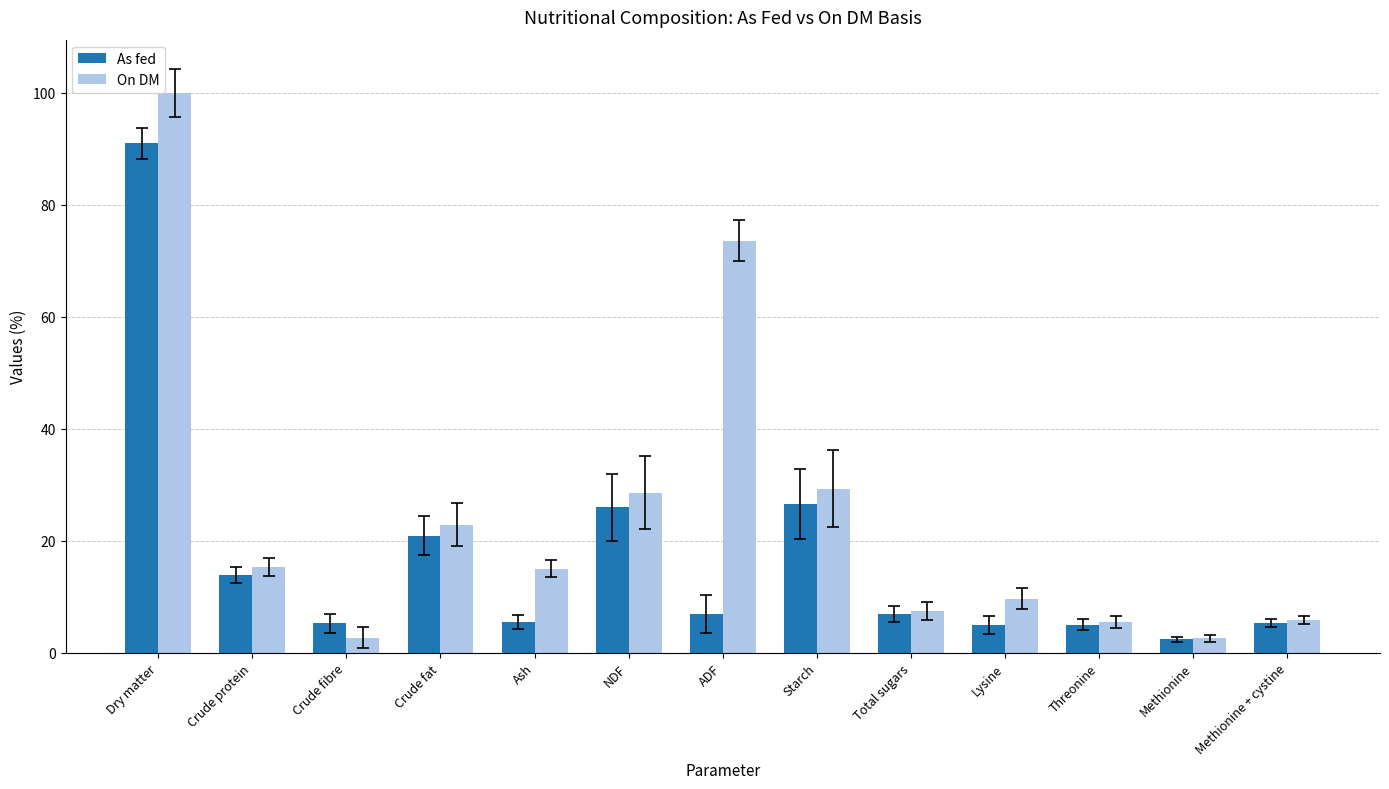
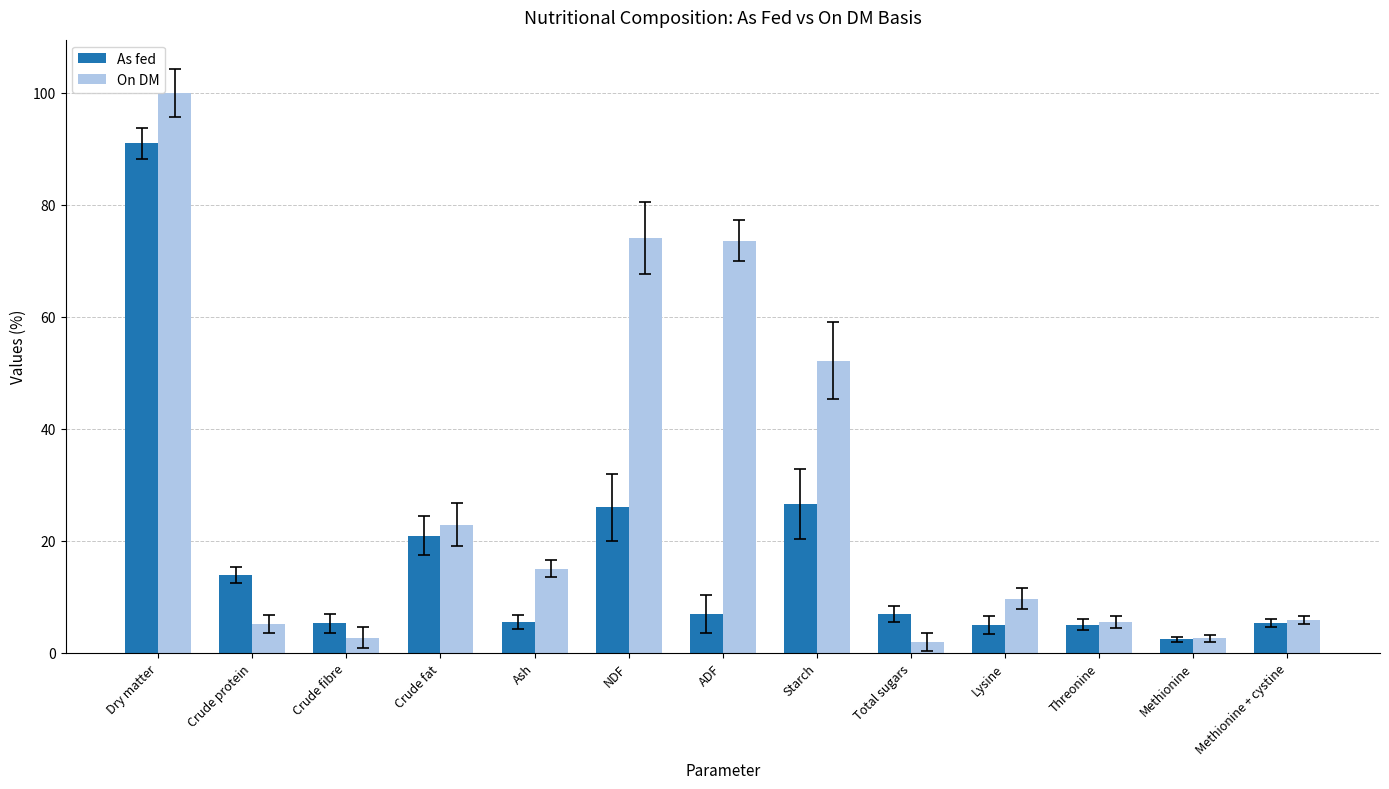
  {
    "On DM": {
      "Dry matter": 100,
-     "Crude protein": 15,
+     "Crude protein": 5,
      "Crude fibre": 3,
      "Crude fat": 23,
      "Ash": 15,
-     "NDF": 29,
+     "NDF": 74,
      "ADF": 74,
-     "Starch": 29,
-     "Total sugars": 8,
+     "Starch": 52,
+     "Total sugars": 2,
      "Lysine": 10,
      "Threonine": 6,
      "Methionine": 3,
      "Methionine + cystine": 6
    }
  }
